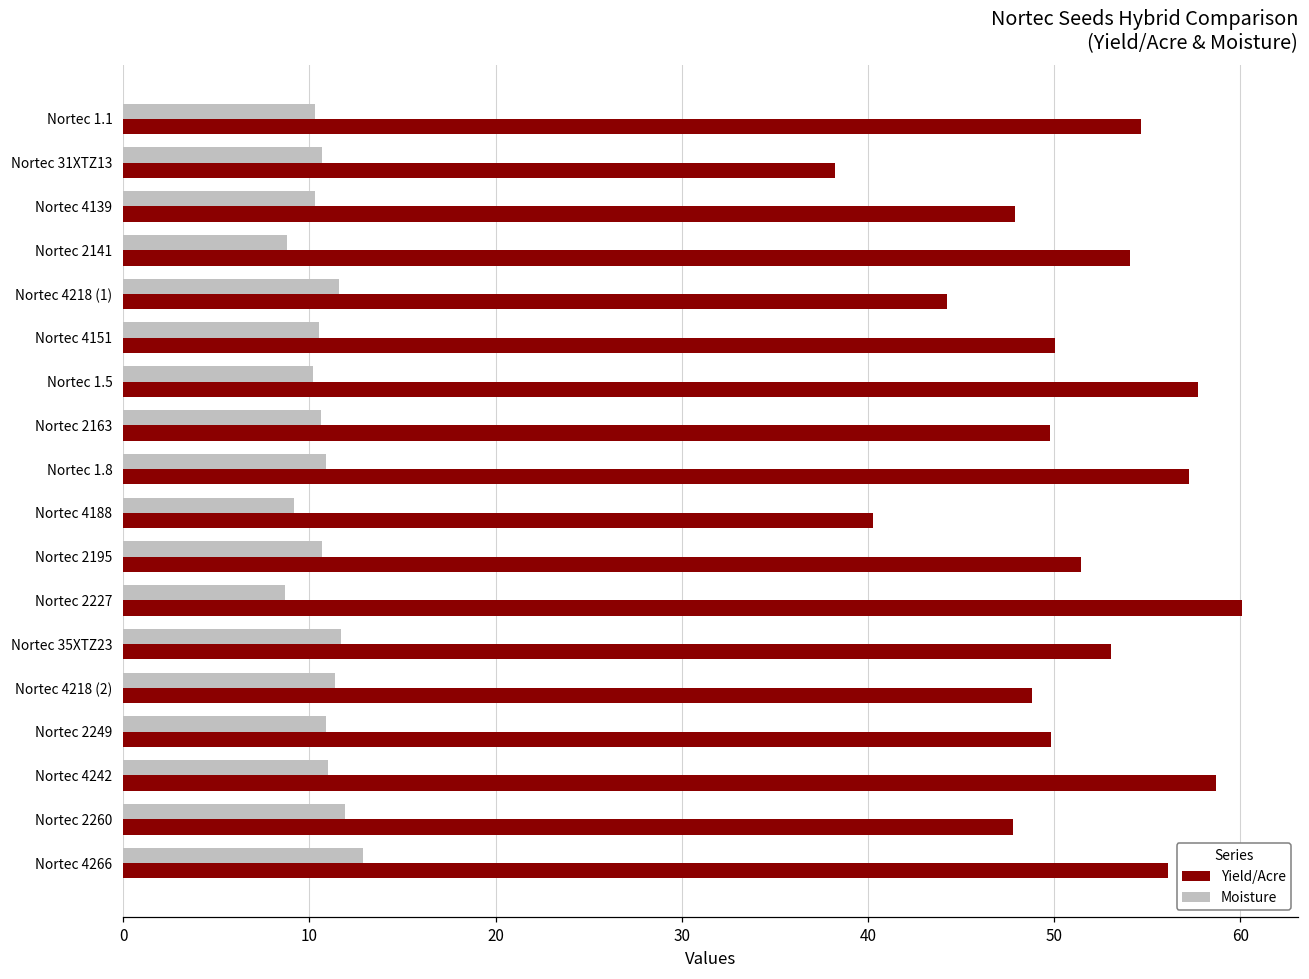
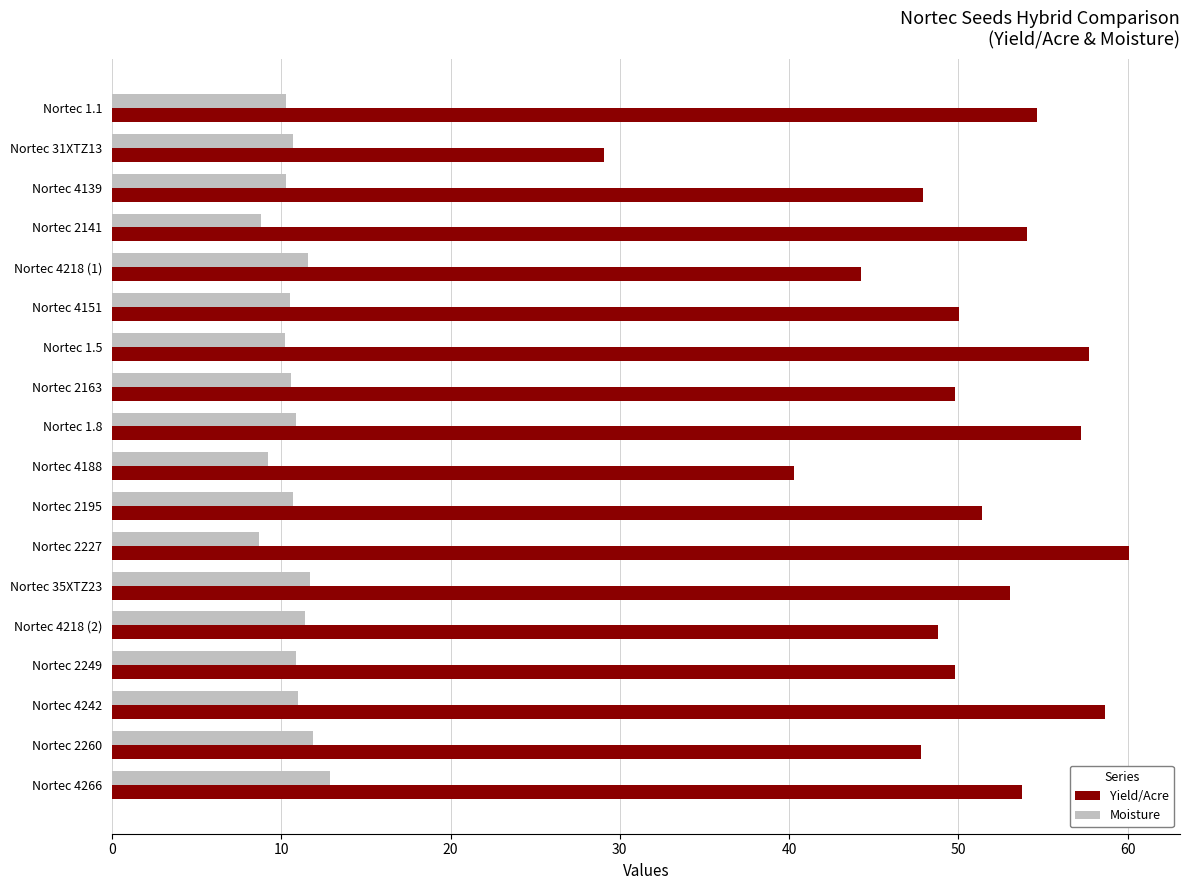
  {
    "Yield/Acre": {
      "Nortec 1.1": 54.6,
-     "Nortec 31XTZ13": 38.2,
+     "Nortec 31XTZ13": 29.1,
      "Nortec 4139": 47.9,
      "Nortec 2141": 54.1,
      "Nortec 4218 (1)": 44.3,
      "Nortec 4151": 50.0,
      "Nortec 1.5": 57.7,
      "Nortec 2163": 49.8,
      "Nortec 1.8": 57.2,
      "Nortec 4188": 40.3,
      "Nortec 2195": 51.4,
      "Nortec 2227": 60.1,
      "Nortec 35XTZ23": 53.1,
      "Nortec 4218 (2)": 48.8,
      "Nortec 2249": 49.8,
      "Nortec 4242": 58.7,
      "Nortec 2260": 47.8,
-     "Nortec 4266": 56.1
+     "Nortec 4266": 53.8
    },
    "Moisture": {
      "Nortec 1.1": 10.3,
      "Nortec 31XTZ13": 10.7,
      "Nortec 4139": 10.3,
      "Nortec 2141": 8.8,
      "Nortec 4218 (1)": 11.6,
      "Nortec 4151": 10.5,
      "Nortec 1.5": 10.2,
      "Nortec 2163": 10.6,
      "Nortec 1.8": 10.9,
      "Nortec 4188": 9.2,
      "Nortec 2195": 10.7,
      "Nortec 2227": 8.7,
      "Nortec 35XTZ23": 11.7,
      "Nortec 4218 (2)": 11.4,
      "Nortec 2249": 10.9,
      "Nortec 4242": 11.0,
      "Nortec 2260": 11.9,
      "Nortec 4266": 12.9
    }
  }
